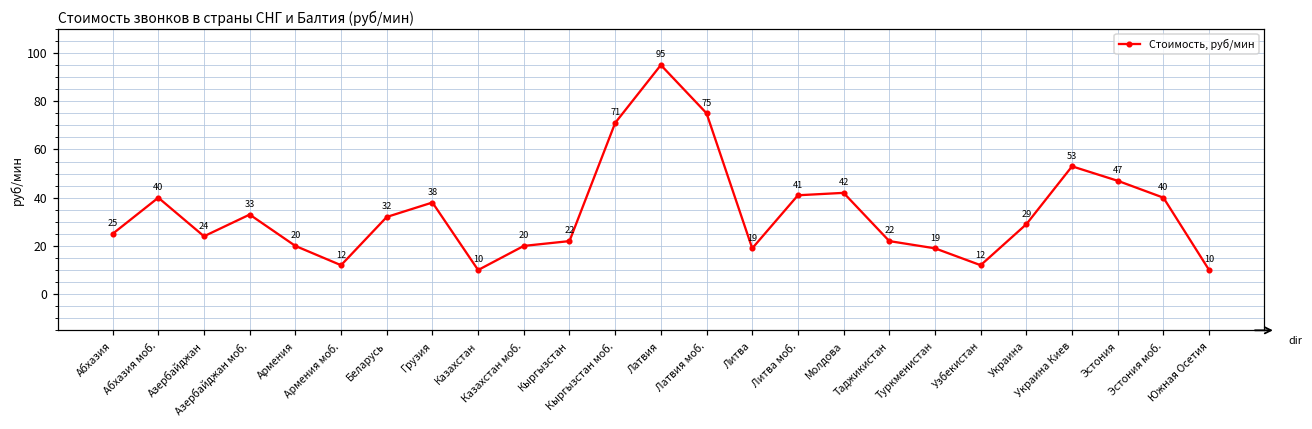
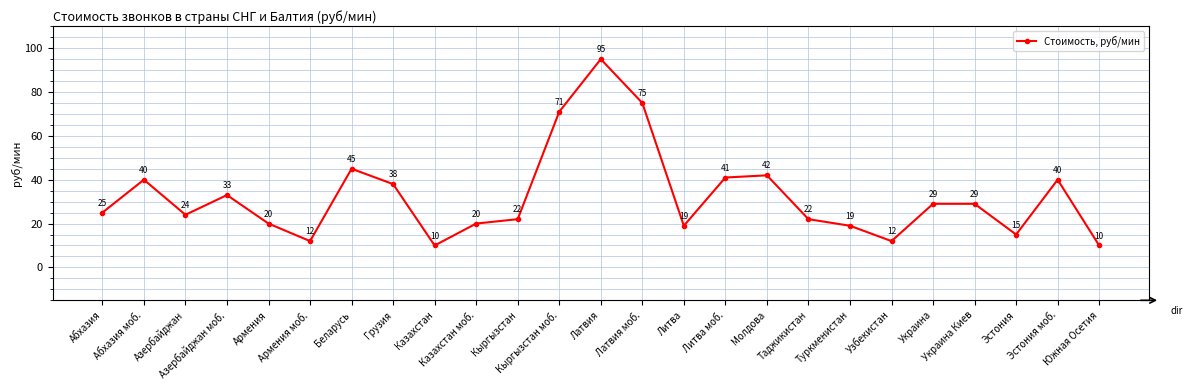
  {
    "Абхазия": 25,
    "Абхазия моб.": 40,
    "Азербайджан": 24,
    "Азербайджан моб.": 33,
    "Армения": 20,
    "Армения моб.": 12,
-   "Беларусь": 32,
+   "Беларусь": 45,
    "Грузия": 38,
    "Казахстан": 10,
    "Казахстан моб.": 20,
    "Кыргызстан": 22,
    "Кыргызстан моб.": 71,
    "Латвия": 95,
    "Латвия моб.": 75,
    "Литва": 19,
    "Литва моб.": 41,
    "Молдова": 42,
    "Таджикистан": 22,
    "Туркменистан": 19,
    "Узбекистан": 12,
    "Украина": 29,
-   "Украина Киев": 53,
-   "Эстония": 47,
+   "Украина Киев": 29,
+   "Эстония": 15,
    "Эстония моб.": 40,
    "Южная Осетия": 10
  }
